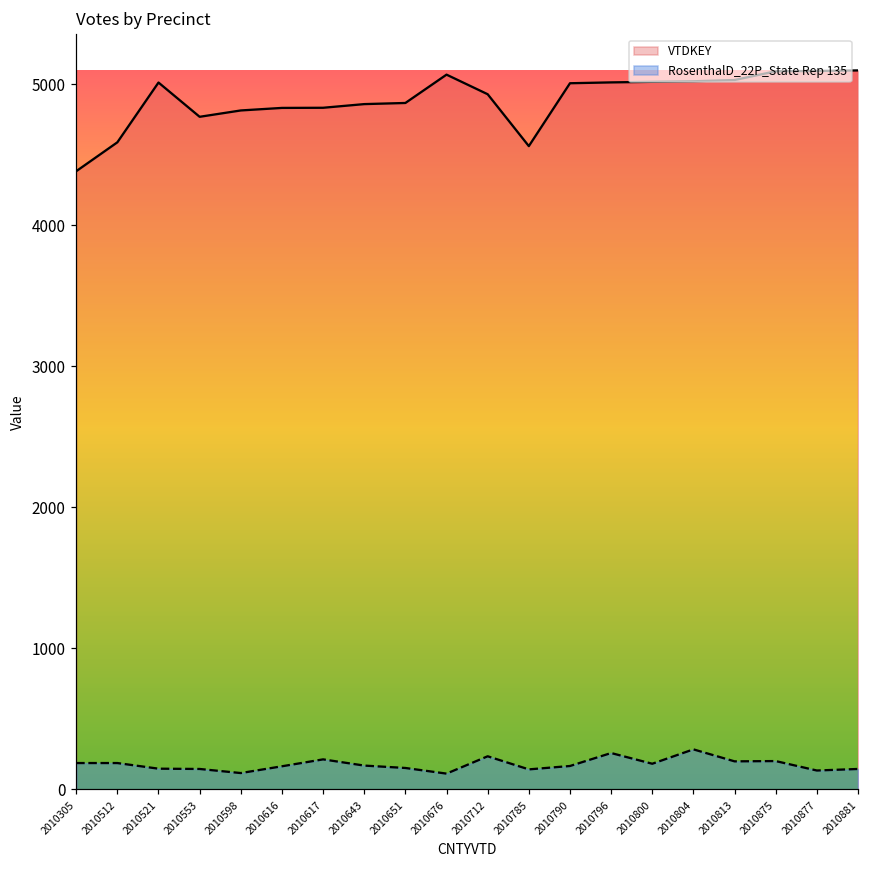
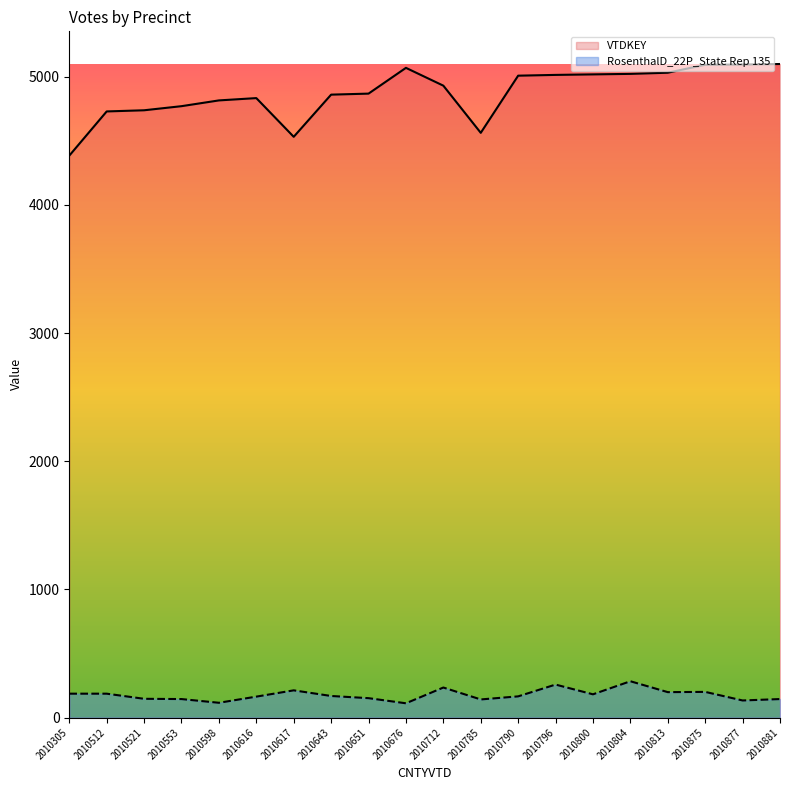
  {
    "VTDKEY": {
      "2010305": 4380,
-     "2010512": 4590,
-     "2010521": 5010,
+     "2010512": 4730,
+     "2010521": 4740,
      "2010553": 4770,
      "2010598": 4820,
      "2010616": 4830,
-     "2010617": 4830,
+     "2010617": 4530,
      "2010643": 4860,
      "2010651": 4870,
      "2010676": 5070,
      "2010712": 4930,
      "2010785": 4560,
      "2010790": 5010,
      "2010796": 5010,
      "2010800": 5020,
      "2010804": 5020,
      "2010813": 5030,
      "2010881": 5100
    },
    "RosenthalD_22P_State Rep 135": {
      "2010305": 190,
      "2010512": 190,
      "2010521": 150,
      "2010553": 140,
      "2010598": 120,
      "2010616": 160,
      "2010617": 210,
      "2010643": 170,
      "2010651": 150,
      "2010676": 110,
      "2010712": 230,
      "2010785": 140,
      "2010790": 170,
      "2010796": 260,
      "2010800": 180,
      "2010804": 280,
      "2010813": 200,
      "2010875": 200,
      "2010877": 130,
      "2010881": 140
    }
  }
